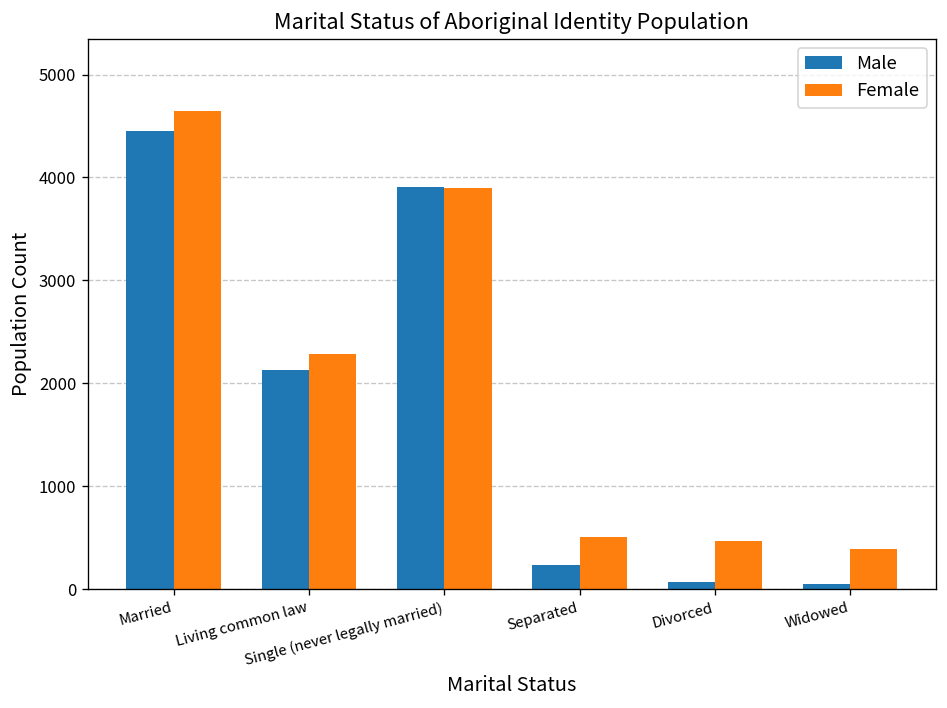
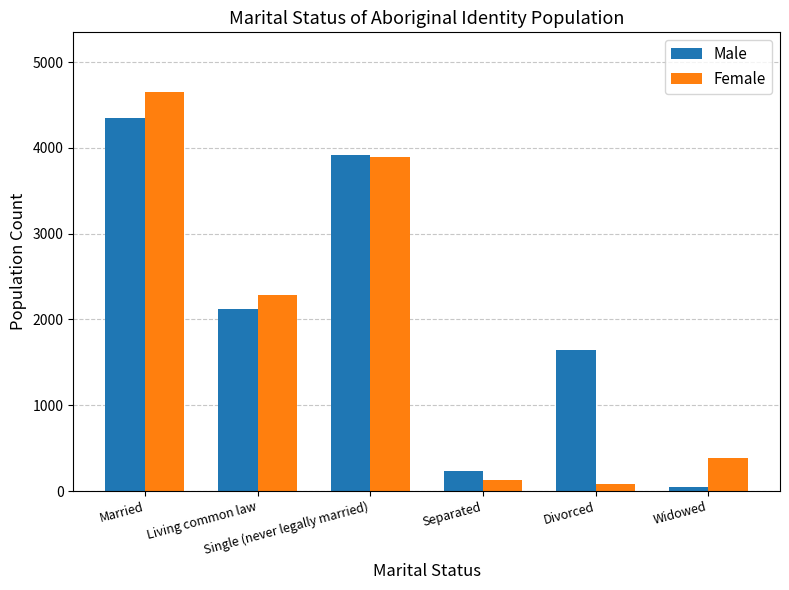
  {
    "Male": {
-     "Married": 4500,
+     "Married": 4300,
      "Living common law": 2100,
      "Single (never legally married)": 3900,
      "Separated": 200,
-     "Divorced": 100,
+     "Divorced": 1600,
      "Widowed": 100
    },
    "Female": {
      "Married": 4700,
      "Living common law": 2300,
      "Single (never legally married)": 3900,
-     "Separated": 500,
-     "Divorced": 500,
+     "Separated": 100,
+     "Divorced": 100,
      "Widowed": 400
    }
  }
